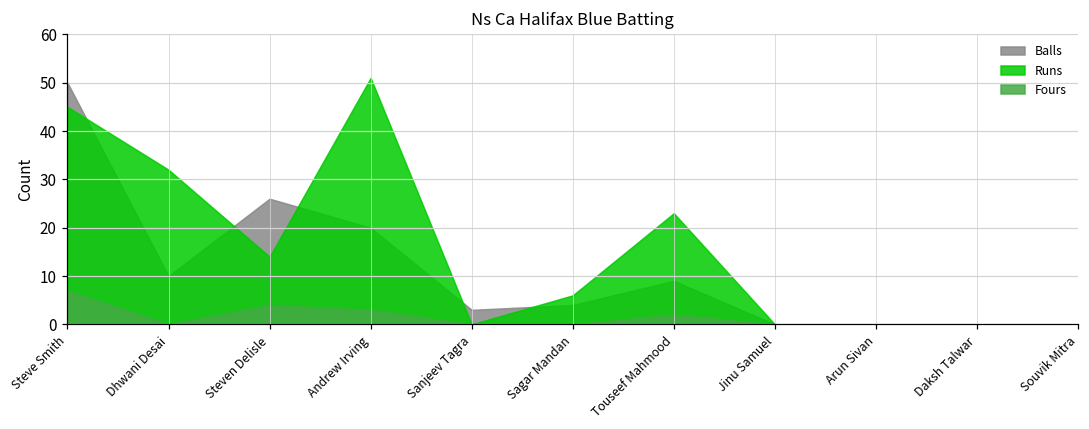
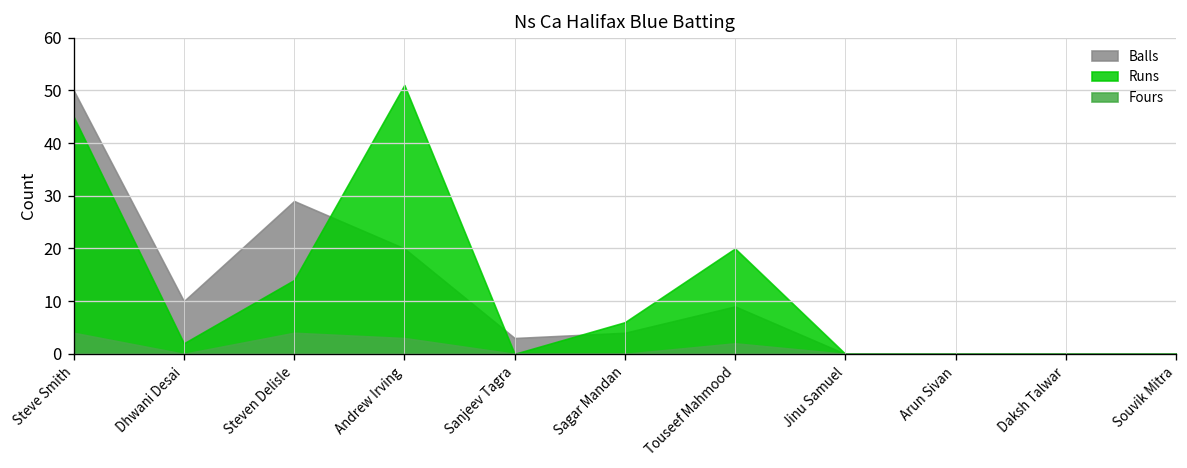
  {
    "Balls": {
      "Steve Smith": 50,
      "Dhwani Desai": 10,
-     "Steven Delisle": 26,
+     "Steven Delisle": 29,
      "Andrew Irving": 20,
      "Sanjeev Tagra": 3,
      "Sagar Mandan": 4,
      "Touseef Mahmood": 9
    },
    "Runs": {
      "Steve Smith": 45,
-     "Dhwani Desai": 32,
+     "Dhwani Desai": 2,
      "Steven Delisle": 14,
      "Andrew Irving": 51,
      "Sagar Mandan": 6,
-     "Touseef Mahmood": 23
+     "Touseef Mahmood": 20
    },
    "Fours": {
-     "Steve Smith": 7,
+     "Steve Smith": 4,
      "Dhwani Desai": 0,
      "Steven Delisle": 4,
      "Andrew Irving": 3,
      "Sagar Mandan": 0,
      "Touseef Mahmood": 2
    }
  }
